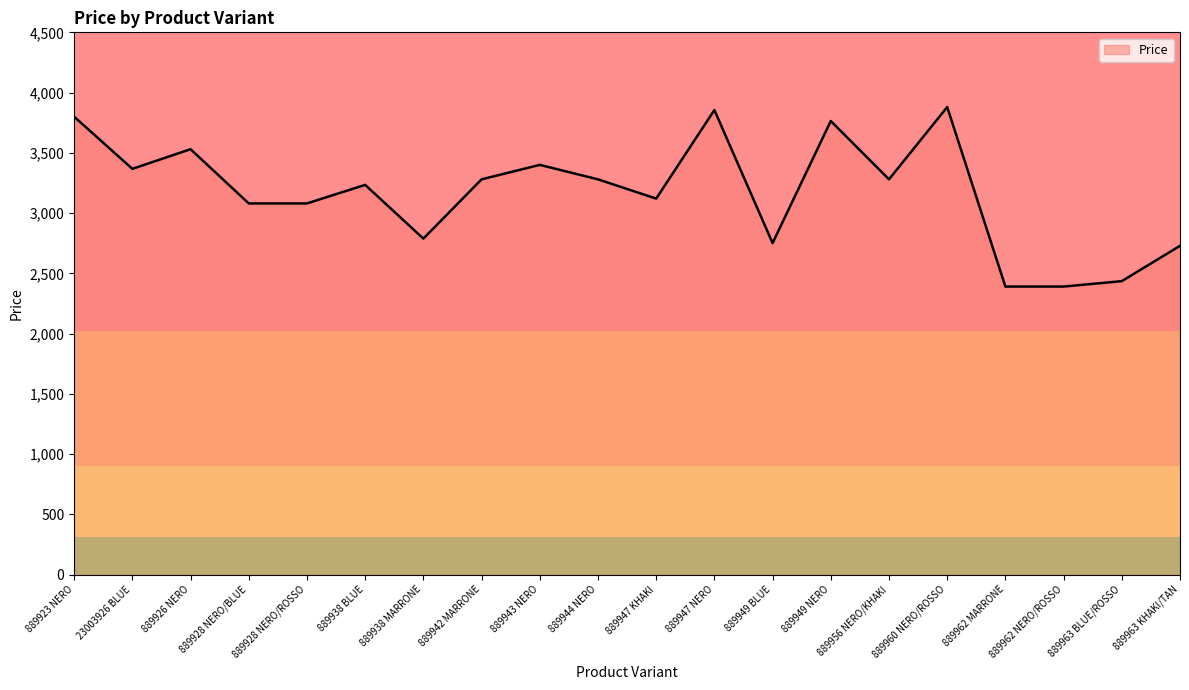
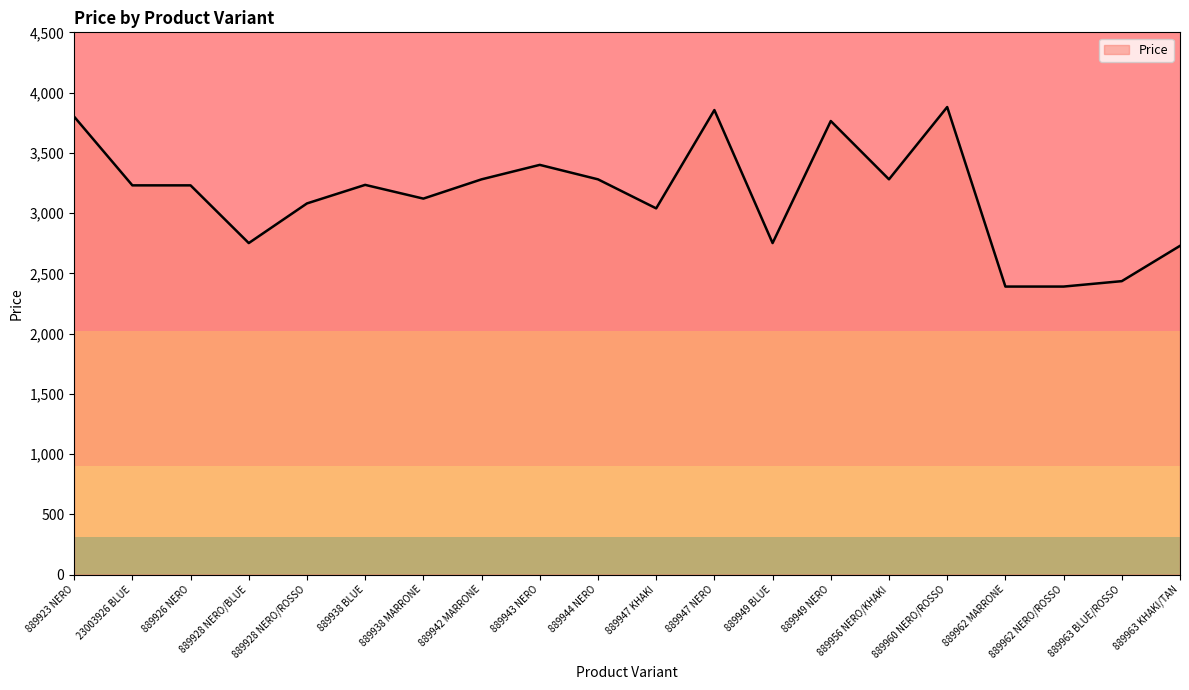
  {
    "889923 NERO": "3,800",
-   "23003926 BLUE": "3,370",
-   "889926 NERO": "3,530",
-   "889928 NERO/BLUE": "3,080",
+   "23003926 BLUE": "3,230",
+   "889926 NERO": "3,230",
+   "889928 NERO/BLUE": "2,750",
    "889928 NERO/ROSSO": "3,080",
    "889938 BLUE": "3,230",
-   "889938 MARRONE": "2,790",
+   "889938 MARRONE": "3,120",
    "889942 MARRONE": "3,280",
    "889943 NERO": "3,400",
    "889944 NERO": "3,280",
-   "889947 KHAKI": "3,120",
+   "889947 KHAKI": "3,040",
    "889947 NERO": "3,860",
    "889949 BLUE": "2,750",
    "889949 NERO": "3,760",
    "889956 NERO/KHAKI": "3,280",
    "889960 NERO/ROSSO": "3,880",
    "889962 MARRONE": "2,390",
    "889962 NERO/ROSSO": "2,390",
    "889963 BLUE/ROSSO": "2,440",
    "889963 KHAKI/TAN": "2,730"
  }
